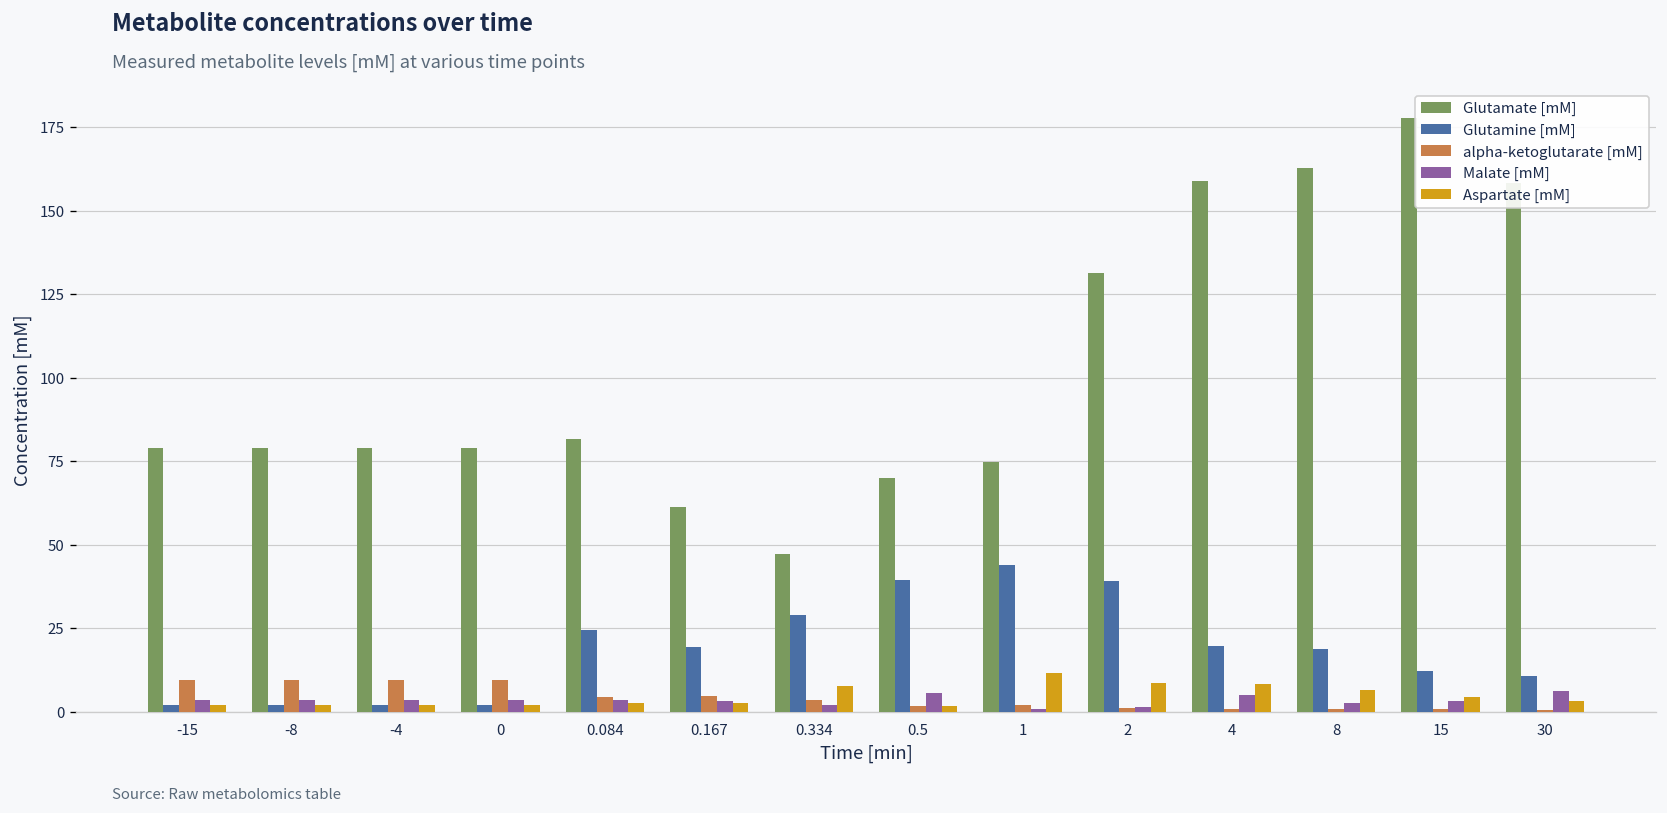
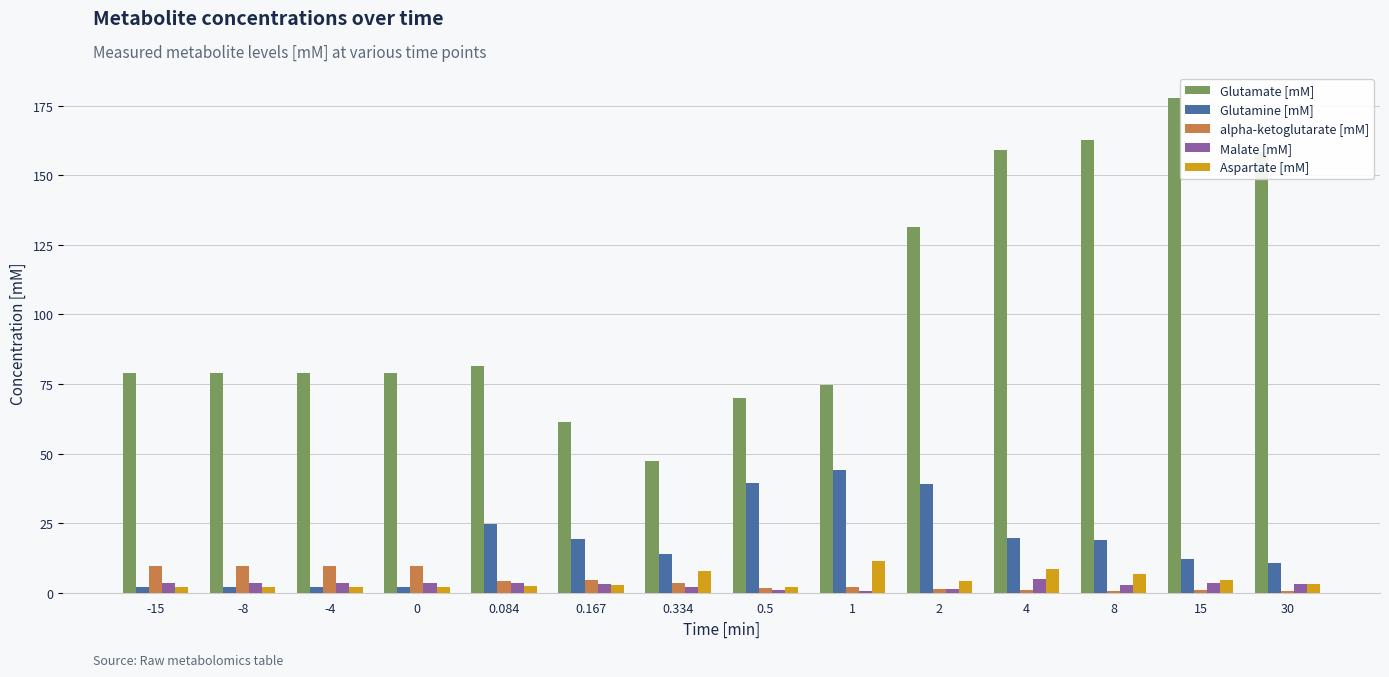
  {
    "Glutamate [mM]": {
      "-15": 79,
      "-8": 79,
      "-4": 79,
      "0": 79,
      "0.084": 82,
      "0.167": 61,
      "0.334": 47,
      "0.5": 70,
      "1": 75,
      "2": 131,
      "4": 159,
      "8": 163,
      "15": 178
    },
    "Glutamine [mM]": {
      "-15": 2,
      "-8": 2,
      "-4": 2,
      "0": 2,
      "0.084": 25,
      "0.167": 19,
-     "0.334": 29,
+     "0.334": 14,
      "0.5": 39,
      "1": 44,
      "2": 39,
      "4": 20,
      "8": 19,
      "15": 12,
      "30": 11
    },
    "alpha-ketoglutarate [mM]": {
      "-15": 10,
      "-8": 10,
      "-4": 10,
      "0": 10,
      "0.084": 4,
      "0.167": 5,
      "0.334": 4,
      "0.5": 2,
      "1": 2,
      "2": 1
    },
    "Malate [mM]": {
      "-15": 4,
      "-8": 4,
      "-4": 4,
      "0": 4,
      "0.084": 4,
      "0.167": 3,
      "0.334": 2,
-     "0.5": 6,
+     "0.5": 1,
      "2": 1,
      "4": 5,
      "8": 3,
      "15": 3,
-     "30": 6
+     "30": 3
    },
    "Aspartate [mM]": {
      "-15": 2,
      "-8": 2,
      "-4": 2,
      "0": 2,
      "0.084": 3,
      "0.167": 3,
      "0.334": 8,
      "0.5": 2,
      "1": 12,
-     "2": 9,
+     "2": 4,
      "4": 8,
      "8": 7,
      "15": 5,
      "30": 3
    }
  }
